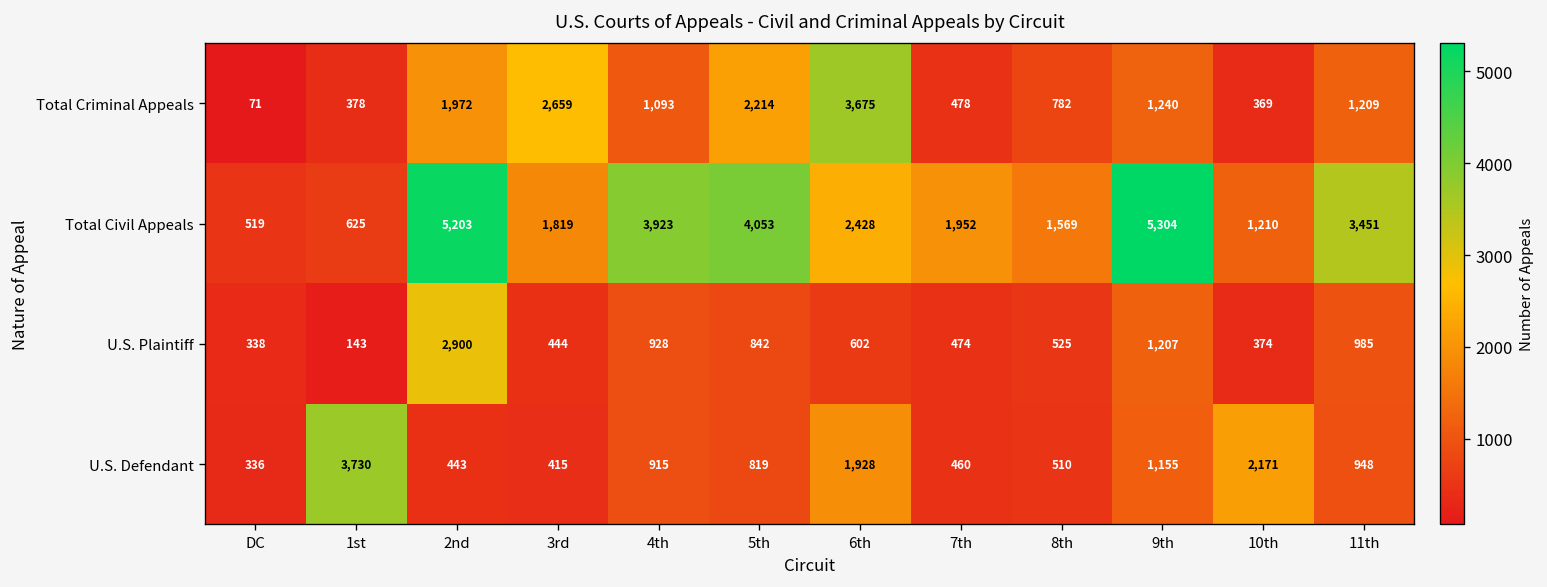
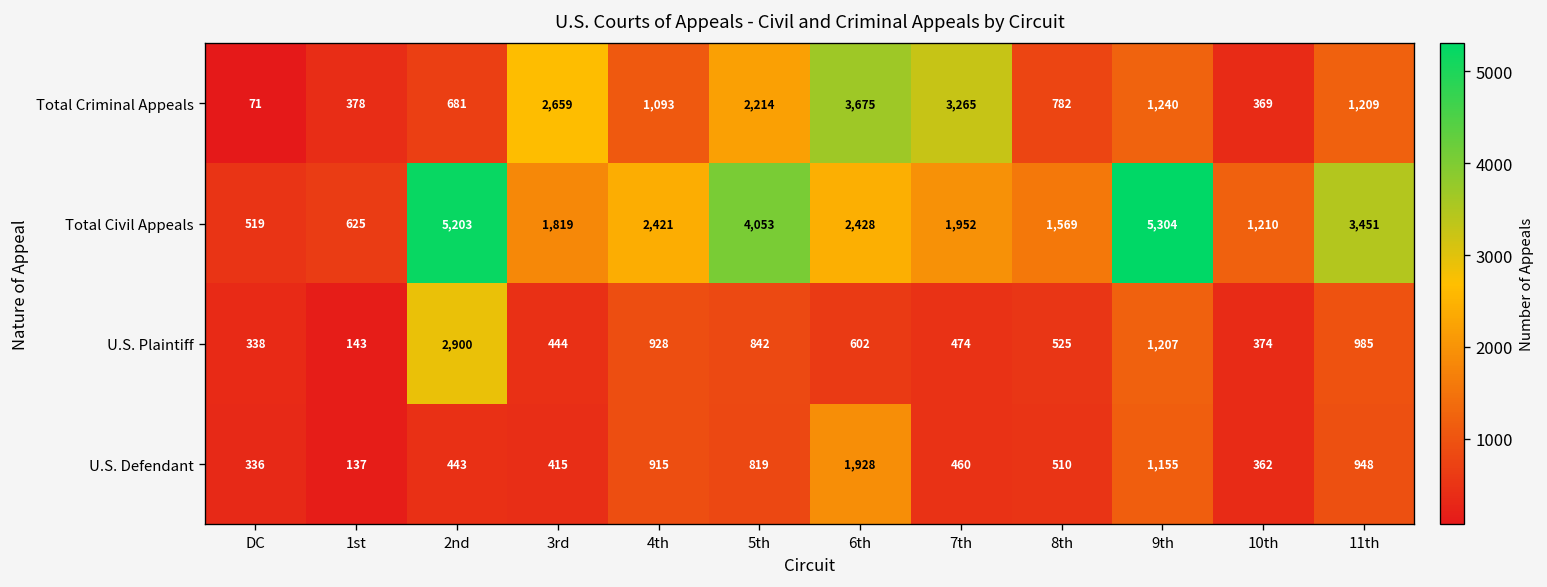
  {
    "Total Criminal Appeals": {
      "DC": "71",
      "1st": "378",
-     "2nd": "1,972",
+     "2nd": "681",
      "3rd": "2,659",
      "4th": "1,093",
      "5th": "2,214",
      "6th": "3,675",
-     "7th": "478",
+     "7th": "3,265",
      "8th": "782",
      "9th": "1,240",
      "10th": "369",
      "11th": "1,209"
    },
    "Total Civil Appeals": {
      "DC": "519",
      "1st": "625",
      "2nd": "5,203",
      "3rd": "1,819",
-     "4th": "3,923",
+     "4th": "2,421",
      "5th": "4,053",
      "6th": "2,428",
      "7th": "1,952",
      "8th": "1,569",
      "9th": "5,304",
      "10th": "1,210",
      "11th": "3,451"
    },
    "U.S. Plaintiff": {
      "DC": "338",
      "1st": "143",
      "2nd": "2,900",
      "3rd": "444",
      "4th": "928",
      "5th": "842",
      "6th": "602",
      "7th": "474",
      "8th": "525",
      "9th": "1,207",
      "10th": "374",
      "11th": "985"
    },
    "U.S. Defendant": {
      "DC": "336",
-     "1st": "3,730",
+     "1st": "137",
      "2nd": "443",
      "3rd": "415",
      "4th": "915",
      "5th": "819",
      "6th": "1,928",
      "7th": "460",
      "8th": "510",
      "9th": "1,155",
-     "10th": "2,171",
+     "10th": "362",
      "11th": "948"
    }
  }
